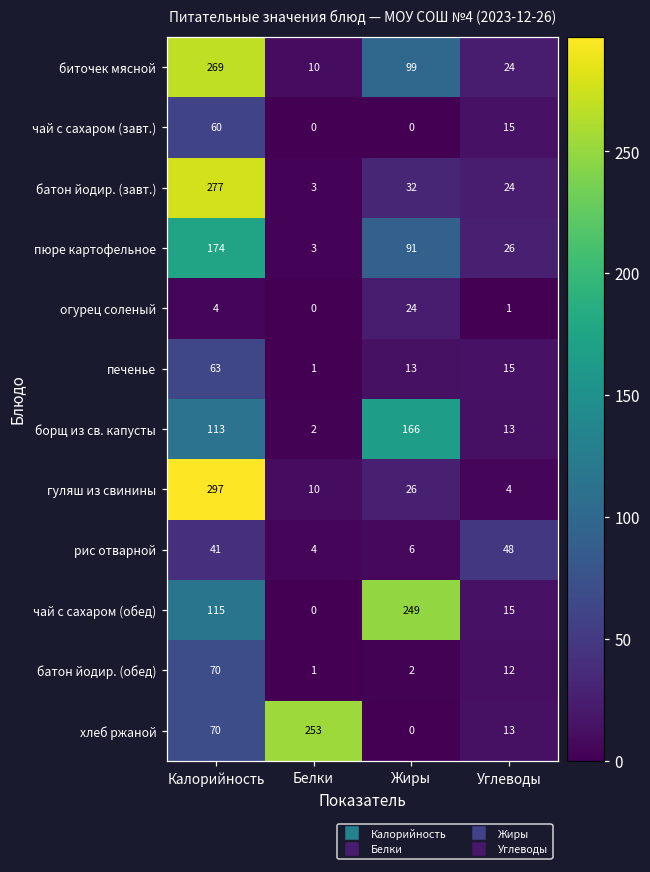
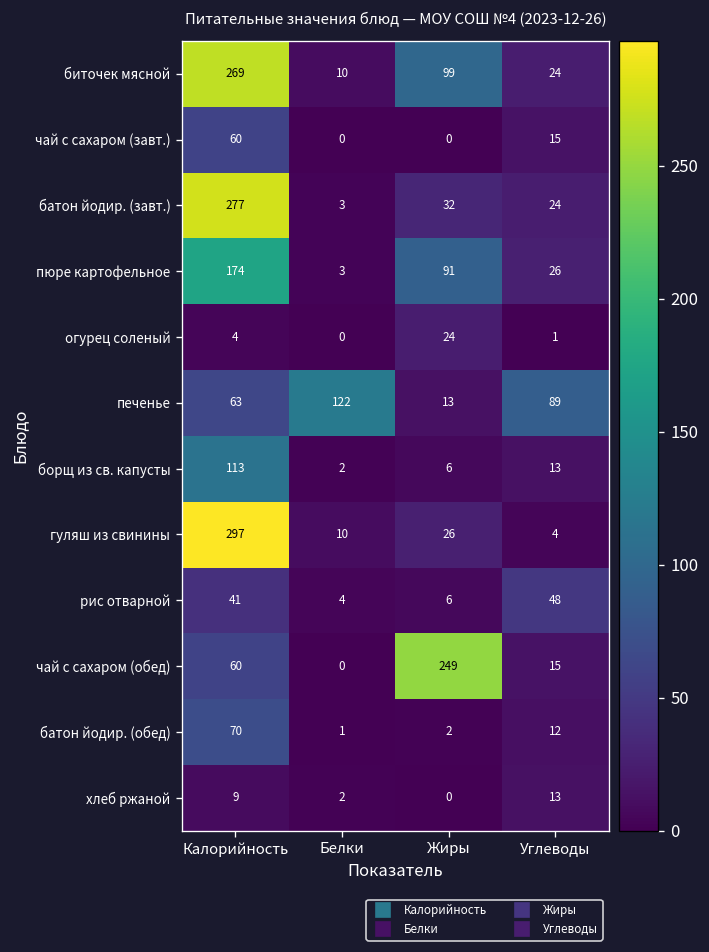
  {
    "биточек мясной": {
      "Калорийность": 269,
      "Белки": 10,
      "Жиры": 99,
      "Углеводы": 24
    },
    "чай с сахаром (завт.)": {
      "Калорийность": 60,
      "Белки": 0,
      "Жиры": 0,
      "Углеводы": 15
    },
    "батон йодир. (завт.)": {
      "Калорийность": 277,
      "Белки": 3,
      "Жиры": 32,
      "Углеводы": 24
    },
    "пюре картофельное": {
      "Калорийность": 174,
      "Белки": 3,
      "Жиры": 91,
      "Углеводы": 26
    },
    "огурец соленый": {
      "Калорийность": 4,
      "Белки": 0,
      "Жиры": 24,
      "Углеводы": 1
    },
    "печенье": {
      "Калорийность": 63,
-     "Белки": 1,
+     "Белки": 122,
      "Жиры": 13,
-     "Углеводы": 15
+     "Углеводы": 89
    },
    "борщ из св. капусты": {
      "Калорийность": 113,
      "Белки": 2,
-     "Жиры": 166,
+     "Жиры": 6,
      "Углеводы": 13
    },
    "гуляш из свинины": {
      "Калорийность": 297,
      "Белки": 10,
      "Жиры": 26,
      "Углеводы": 4
    },
    "рис отварной": {
      "Калорийность": 41,
      "Белки": 4,
      "Жиры": 6,
      "Углеводы": 48
    },
    "чай с сахаром (обед)": {
-     "Калорийность": 115,
+     "Калорийность": 60,
      "Белки": 0,
      "Жиры": 249,
      "Углеводы": 15
    },
    "батон йодир. (обед)": {
      "Калорийность": 70,
      "Белки": 1,
      "Жиры": 2,
      "Углеводы": 12
    },
    "хлеб ржаной": {
-     "Калорийность": 70,
-     "Белки": 253,
+     "Калорийность": 9,
+     "Белки": 2,
      "Жиры": 0,
      "Углеводы": 13
    }
  }
